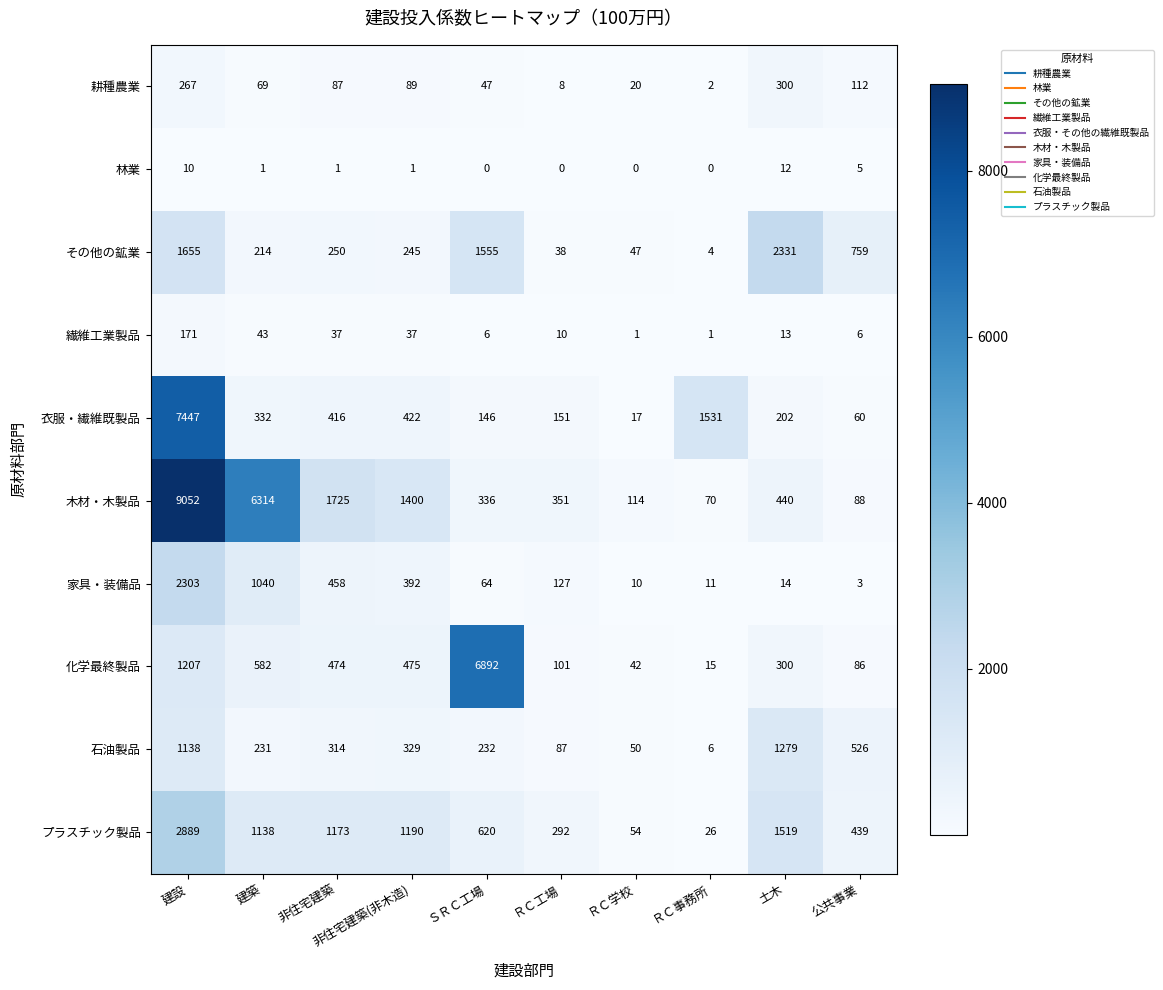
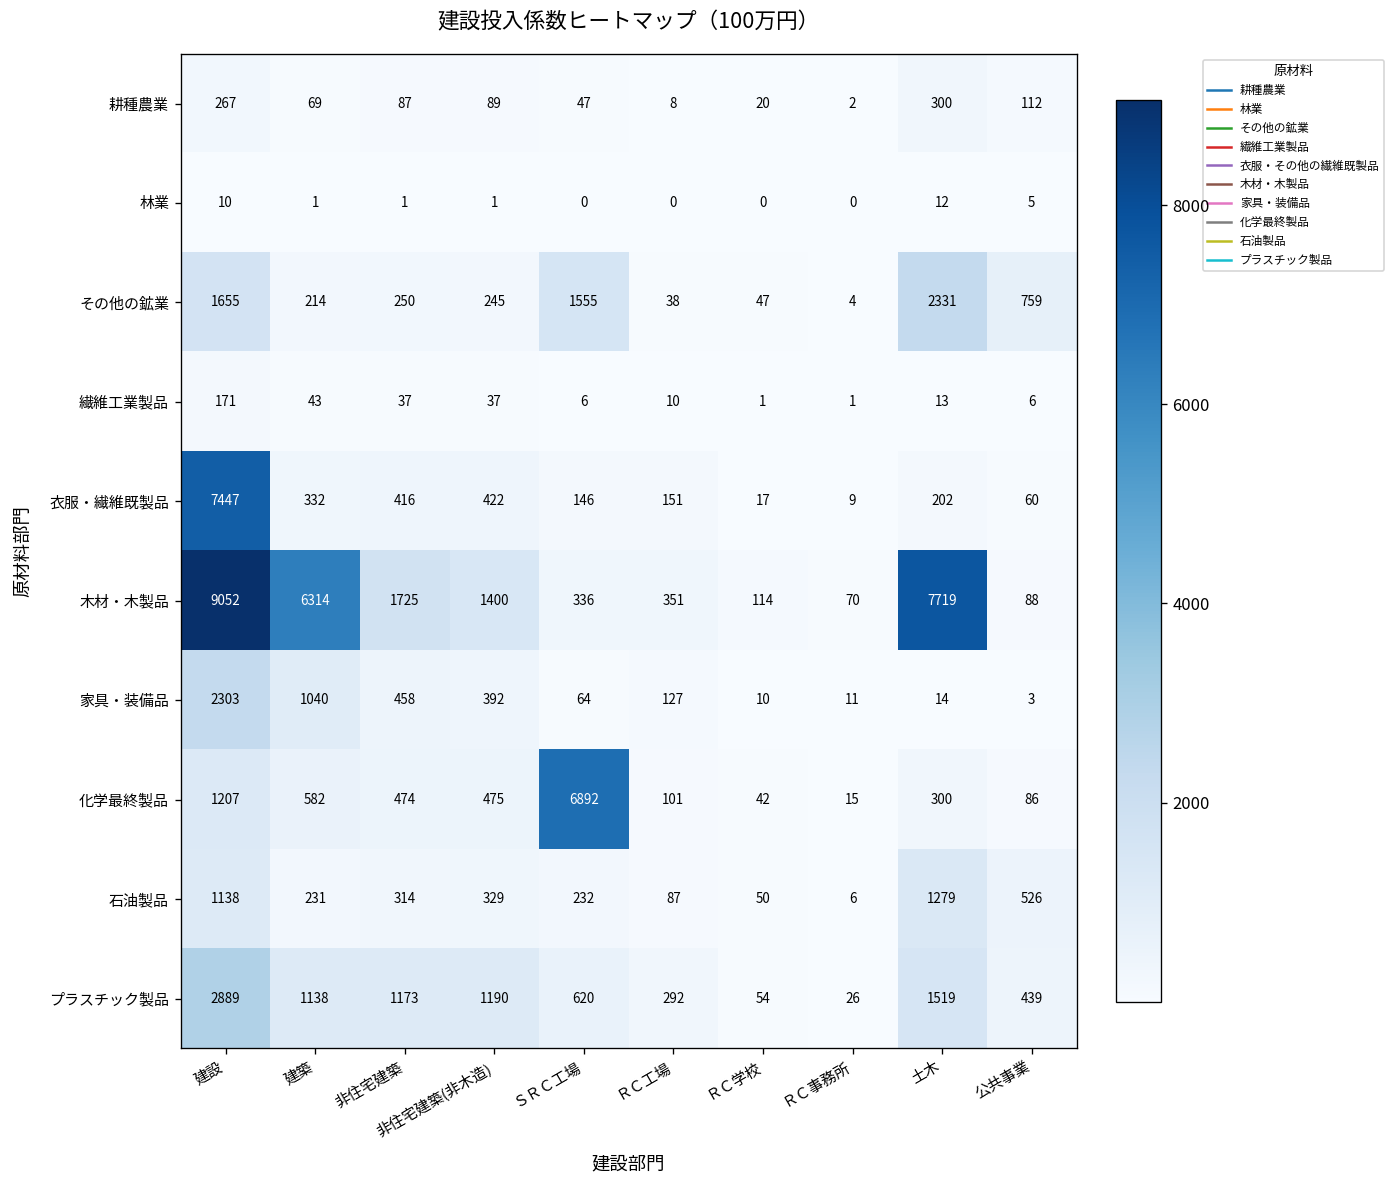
  {
    "耕種農業": {
      "建設": 267,
      "建築": 69,
      "非住宅建築": 87,
      "非住宅建築(非木造)": 89,
      "ＳＲＣ工場": 47,
      "ＲＣ工場": 8,
      "ＲＣ学校": 20,
      "ＲＣ事務所": 2,
      "土木": 300,
      "公共事業": 112
    },
    "林業": {
      "建設": 10,
      "建築": 1,
      "非住宅建築": 1,
      "非住宅建築(非木造)": 1,
      "ＳＲＣ工場": 0,
      "ＲＣ工場": 0,
      "ＲＣ学校": 0,
      "ＲＣ事務所": 0,
      "土木": 12,
      "公共事業": 5
    },
    "その他の鉱業": {
      "建設": 1655,
      "建築": 214,
      "非住宅建築": 250,
      "非住宅建築(非木造)": 245,
      "ＳＲＣ工場": 1555,
      "ＲＣ工場": 38,
      "ＲＣ学校": 47,
      "ＲＣ事務所": 4,
      "土木": 2331,
      "公共事業": 759
    },
    "繊維工業製品": {
      "建設": 171,
      "建築": 43,
      "非住宅建築": 37,
      "非住宅建築(非木造)": 37,
      "ＳＲＣ工場": 6,
      "ＲＣ工場": 10,
      "ＲＣ学校": 1,
      "ＲＣ事務所": 1,
      "土木": 13,
      "公共事業": 6
    },
    "衣服・繊維既製品": {
      "建設": 7447,
      "建築": 332,
      "非住宅建築": 416,
      "非住宅建築(非木造)": 422,
      "ＳＲＣ工場": 146,
      "ＲＣ工場": 151,
      "ＲＣ学校": 17,
-     "ＲＣ事務所": 1531,
+     "ＲＣ事務所": 9,
      "土木": 202,
      "公共事業": 60
    },
    "木材・木製品": {
      "建設": 9052,
      "建築": 6314,
      "非住宅建築": 1725,
      "非住宅建築(非木造)": 1400,
      "ＳＲＣ工場": 336,
      "ＲＣ工場": 351,
      "ＲＣ学校": 114,
      "ＲＣ事務所": 70,
-     "土木": 440,
+     "土木": 7719,
      "公共事業": 88
    },
    "家具・装備品": {
      "建設": 2303,
      "建築": 1040,
      "非住宅建築": 458,
      "非住宅建築(非木造)": 392,
      "ＳＲＣ工場": 64,
      "ＲＣ工場": 127,
      "ＲＣ学校": 10,
      "ＲＣ事務所": 11,
      "土木": 14,
      "公共事業": 3
    },
    "化学最終製品": {
      "建設": 1207,
      "建築": 582,
      "非住宅建築": 474,
      "非住宅建築(非木造)": 475,
      "ＳＲＣ工場": 6892,
      "ＲＣ工場": 101,
      "ＲＣ学校": 42,
      "ＲＣ事務所": 15,
      "土木": 300,
      "公共事業": 86
    },
    "石油製品": {
      "建設": 1138,
      "建築": 231,
      "非住宅建築": 314,
      "非住宅建築(非木造)": 329,
      "ＳＲＣ工場": 232,
      "ＲＣ工場": 87,
      "ＲＣ学校": 50,
      "ＲＣ事務所": 6,
      "土木": 1279,
      "公共事業": 526
    },
    "プラスチック製品": {
      "建設": 2889,
      "建築": 1138,
      "非住宅建築": 1173,
      "非住宅建築(非木造)": 1190,
      "ＳＲＣ工場": 620,
      "ＲＣ工場": 292,
      "ＲＣ学校": 54,
      "ＲＣ事務所": 26,
      "土木": 1519,
      "公共事業": 439
    }
  }
